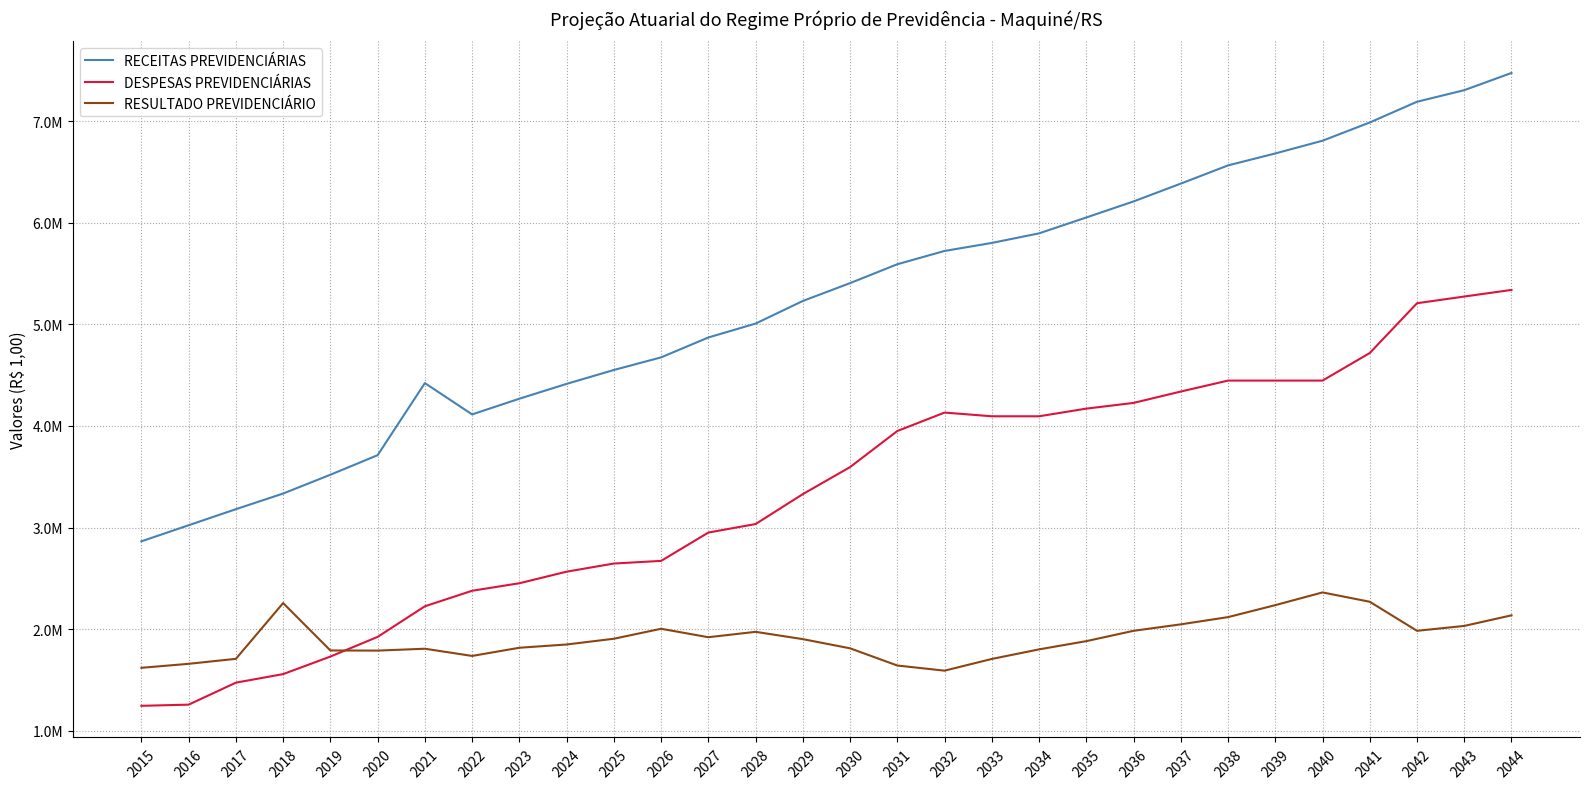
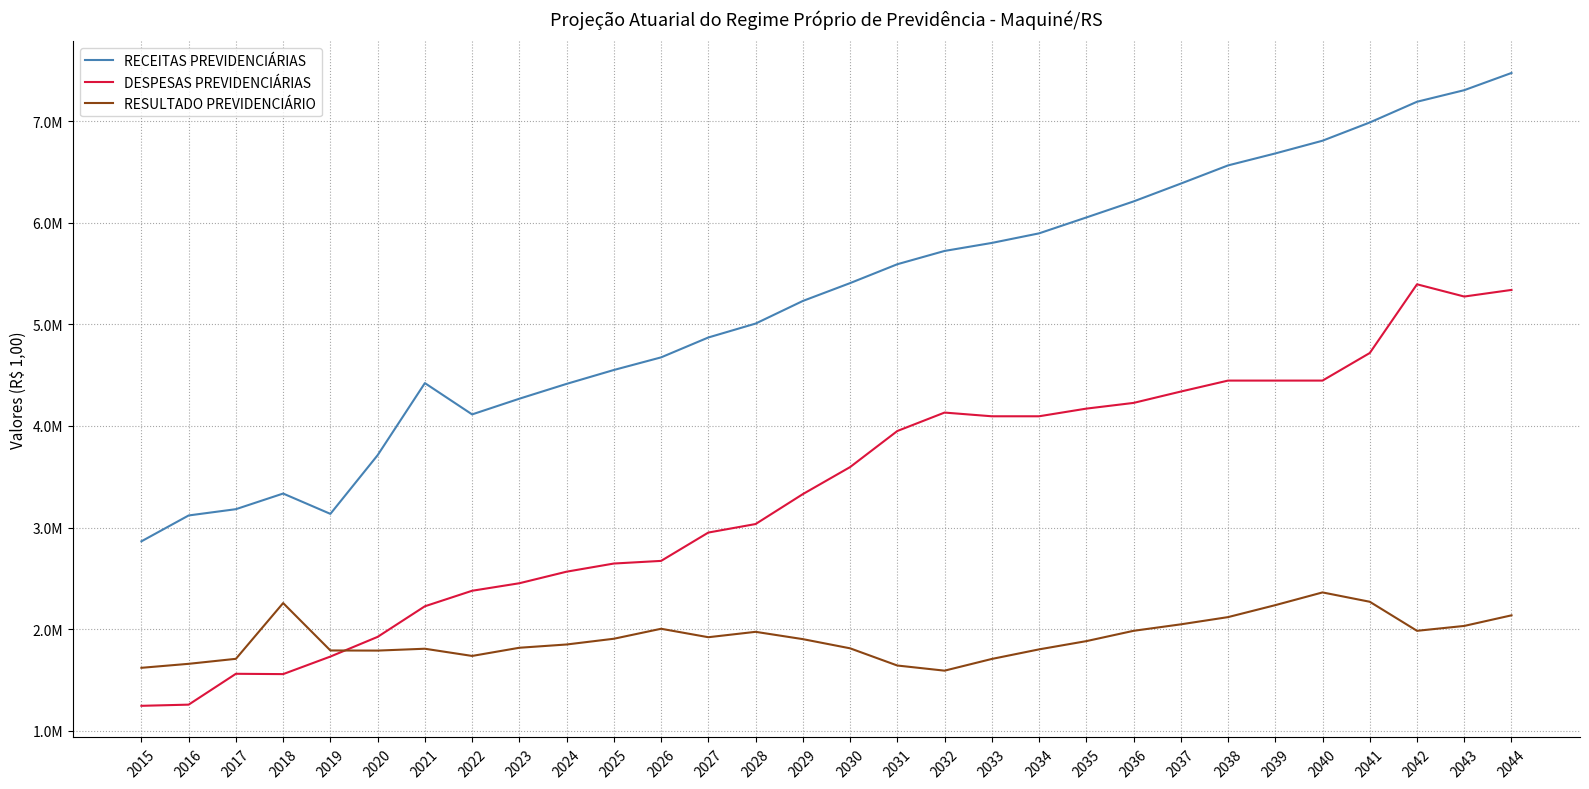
  {
    "RECEITAS PREVIDENCIÁRIAS": {
      "2015": 2860000,
-     "2016": 3020000,
+     "2016": 3120000,
      "2017": 3180000,
      "2018": 3330000,
-     "2019": 3520000,
+     "2019": 3130000,
      "2020": 3710000,
      "2021": 4420000,
      "2022": 4110000,
      "2023": 4270000,
      "2024": 4410000,
      "2025": 4550000,
      "2026": 4680000,
      "2027": 4870000,
      "2028": 5010000,
      "2029": 5230000,
      "2030": 5410000,
      "2031": 5590000,
      "2032": 5720000,
      "2033": 5800000,
      "2034": 5900000,
      "2035": 6050000,
      "2036": 6210000,
      "2037": 6390000,
      "2038": 6560000,
      "2039": 6680000,
      "2040": 6810000,
      "2041": 6990000,
      "2042": 7190000,
      "2043": 7310000,
      "2044": 7480000
    },
    "DESPESAS PREVIDENCIÁRIAS": {
      "2015": 1250000,
      "2016": 1260000,
-     "2017": 1470000,
+     "2017": 1560000,
      "2018": 1560000,
      "2019": 1730000,
      "2020": 1920000,
      "2021": 2220000,
      "2022": 2380000,
      "2023": 2450000,
      "2024": 2570000,
      "2025": 2650000,
      "2026": 2670000,
      "2027": 2950000,
      "2028": 3030000,
      "2029": 3330000,
      "2030": 3600000,
      "2031": 3950000,
      "2032": 4130000,
      "2033": 4100000,
      "2034": 4100000,
      "2035": 4170000,
      "2036": 4230000,
      "2037": 4340000,
      "2038": 4450000,
      "2039": 4450000,
      "2040": 4450000,
      "2041": 4720000,
-     "2042": 5210000,
+     "2042": 5390000,
      "2043": 5270000,
      "2044": 5340000
    },
    "RESULTADO PREVIDENCIÁRIO": {
      "2015": 1620000,
      "2016": 1660000,
      "2017": 1710000,
      "2018": 2260000,
      "2019": 1790000,
      "2020": 1790000,
      "2021": 1810000,
      "2022": 1740000,
      "2023": 1820000,
      "2024": 1850000,
      "2025": 1910000,
      "2026": 2000000,
      "2027": 1920000,
      "2028": 1970000,
      "2029": 1900000,
      "2030": 1810000,
      "2031": 1640000,
      "2032": 1590000,
      "2033": 1710000,
      "2034": 1800000,
      "2035": 1880000,
      "2036": 1980000,
      "2037": 2050000,
      "2038": 2120000,
      "2039": 2240000,
      "2040": 2360000,
      "2041": 2270000,
      "2042": 1980000,
      "2043": 2030000,
      "2044": 2140000
    }
  }
